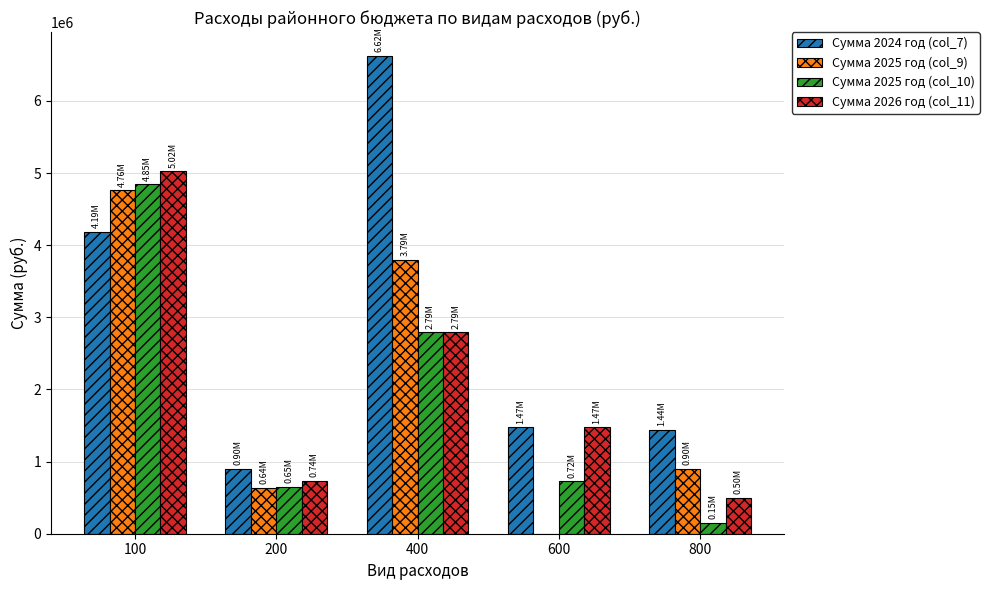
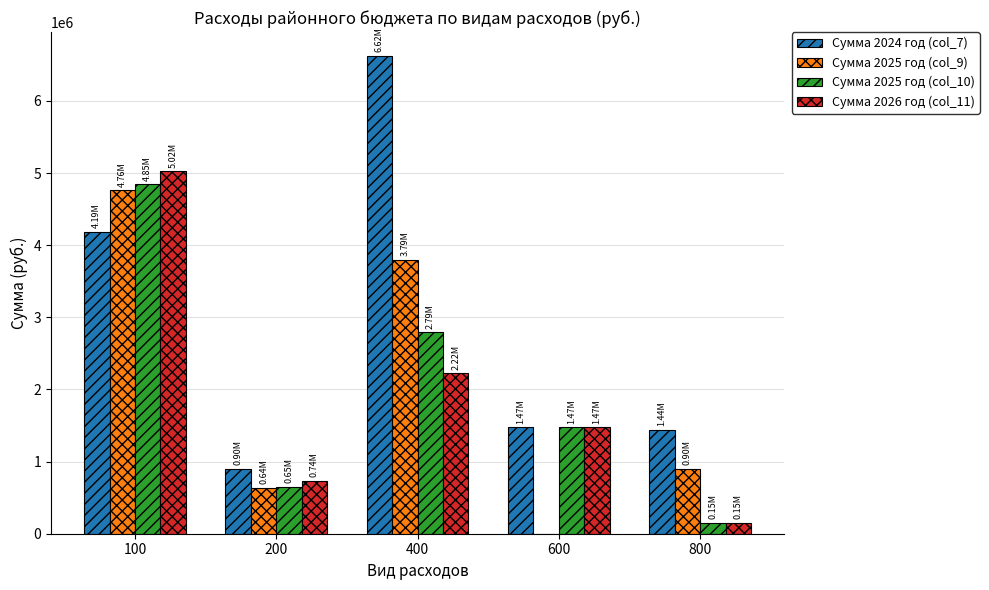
  {
    "Сумма 2024 год (col_7)": {
      "100": "4.19M",
      "200": "0.90M",
      "400": "6.62M",
      "600": "1.47M",
      "800": "1.44M"
    },
    "Сумма 2025 год (col_9)": {
      "100": "4.76M",
      "200": "0.64M",
      "400": "3.79M",
      "800": "0.90M"
    },
    "Сумма 2025 год (col_10)": {
      "100": "4.85M",
      "200": "0.65M",
      "400": "2.79M",
-     "600": "0.72M",
+     "600": "1.47M",
      "800": "0.15M"
    },
    "Сумма 2026 год (col_11)": {
      "100": "5.02M",
      "200": "0.74M",
-     "400": "2.79M",
+     "400": "2.22M",
      "600": "1.47M",
-     "800": "0.50M"
+     "800": "0.15M"
    }
  }
